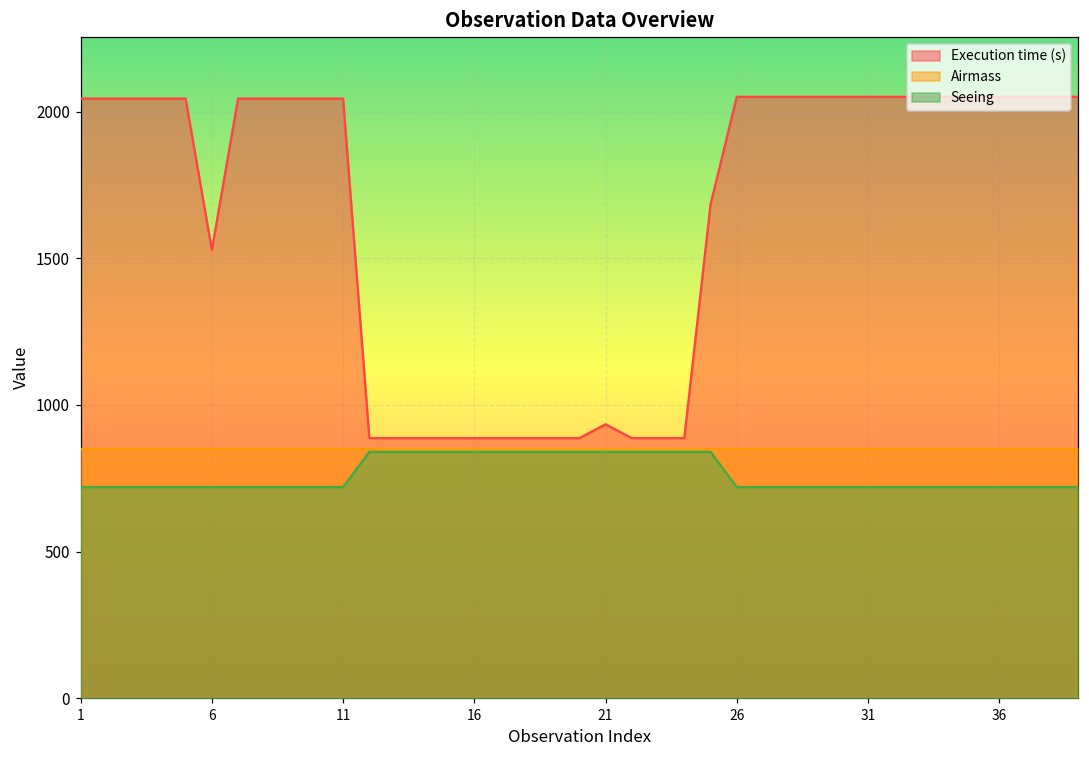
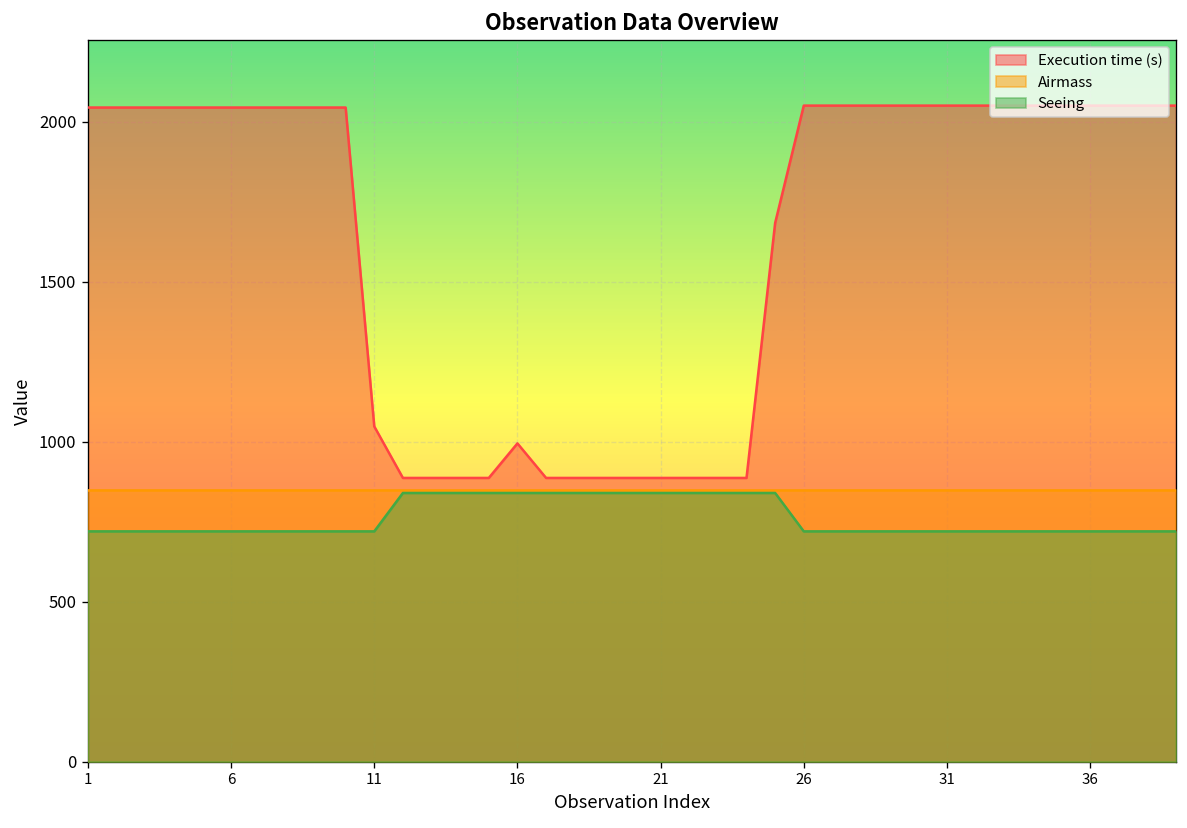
  {
    "Execution time (s)": {
      "1": 2050,
-     "6": 1530,
-     "11": 2050,
-     "16": 890,
-     "21": 930,
+     "6": 2050,
+     "11": 1050,
+     "16": 1000,
+     "21": 890,
      "26": 2050,
      "31": 2050
    },
    "Airmass": {
      "1": 850,
      "6": 850,
      "11": 850,
      "16": 850,
      "21": 850,
      "26": 850,
      "31": 850,
      "36": 850
    },
    "Seeing": {
      "1": 720,
      "6": 720,
      "11": 720,
      "16": 840,
      "21": 840,
      "26": 720,
      "31": 720,
      "36": 720
    }
  }
